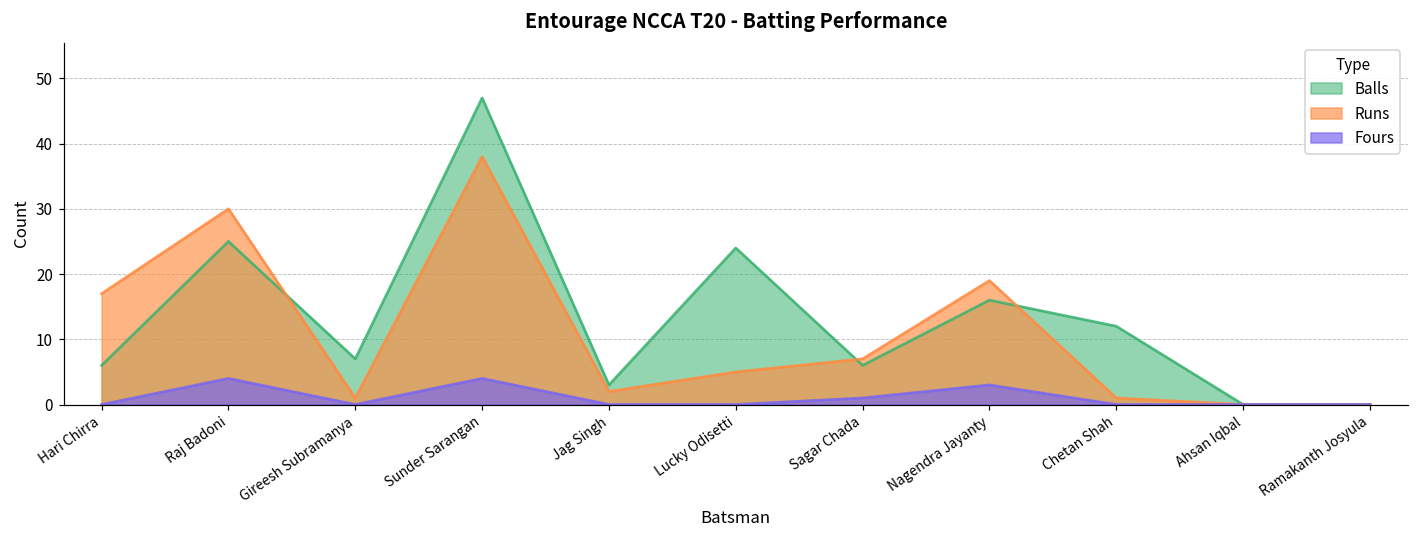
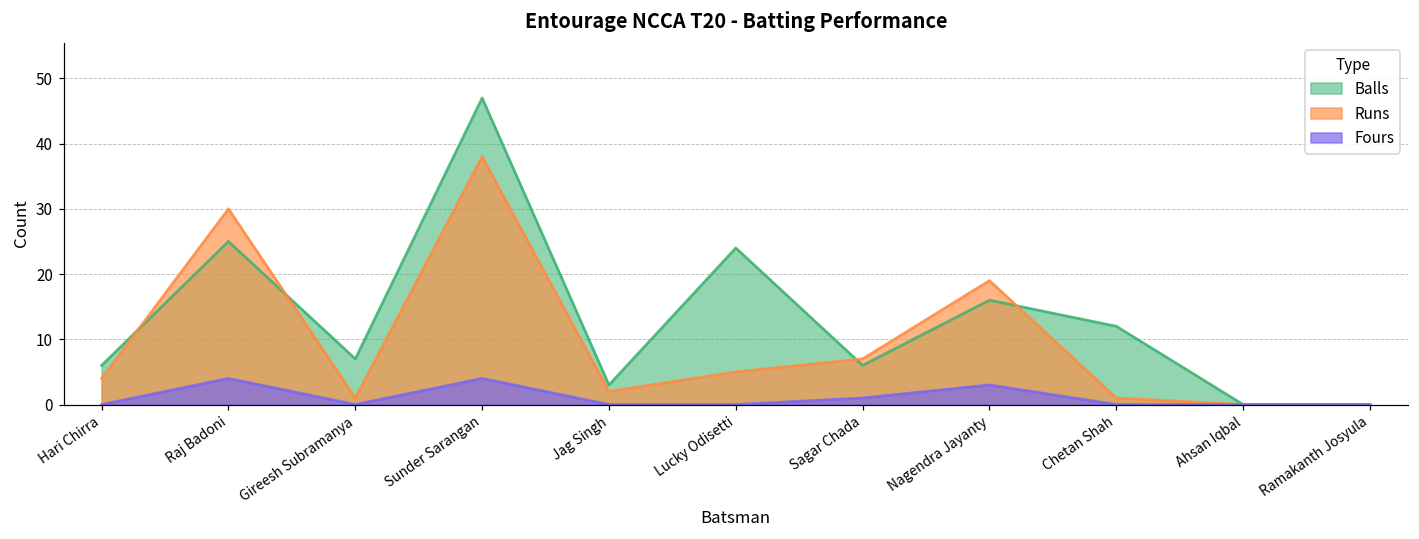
  {
    "Balls": {
      "Hari Chirra": 6,
      "Raj Badoni": 25,
      "Gireesh Subramanya": 7,
      "Sunder Sarangan": 47,
      "Jag Singh": 3,
      "Lucky Odisetti": 24,
      "Sagar Chada": 6,
      "Nagendra Jayanty": 16,
      "Chetan Shah": 12
    },
    "Runs": {
-     "Hari Chirra": 17,
+     "Hari Chirra": 4,
      "Raj Badoni": 30,
      "Gireesh Subramanya": 1,
      "Sunder Sarangan": 38,
      "Jag Singh": 2,
      "Lucky Odisetti": 5,
      "Sagar Chada": 7,
      "Nagendra Jayanty": 19,
      "Chetan Shah": 1
    },
    "Fours": {
      "Hari Chirra": 0,
      "Raj Badoni": 4,
      "Gireesh Subramanya": 0,
      "Sunder Sarangan": 4,
      "Jag Singh": 0,
      "Lucky Odisetti": 0,
      "Sagar Chada": 1,
      "Nagendra Jayanty": 3,
      "Chetan Shah": 0
    }
  }
